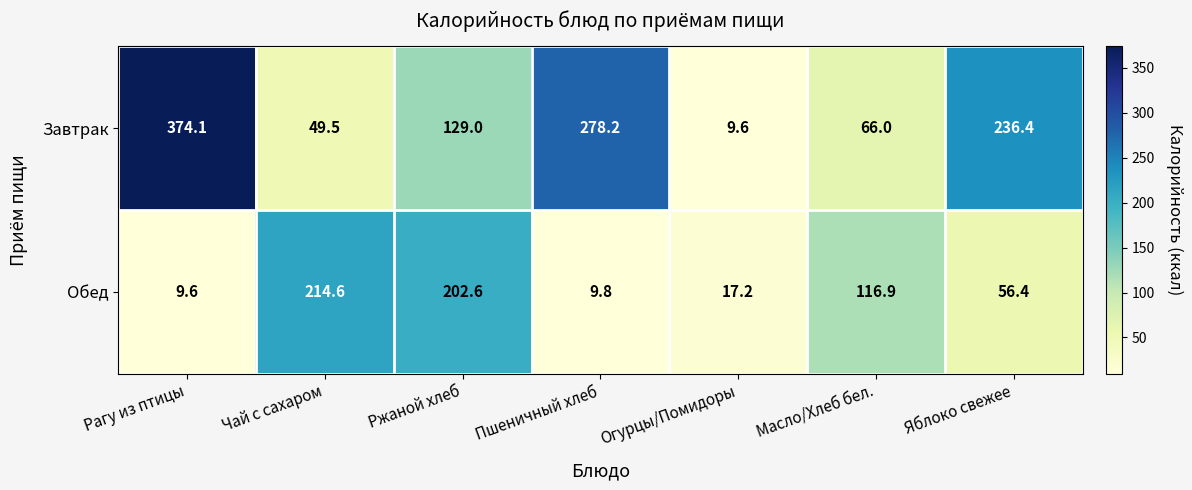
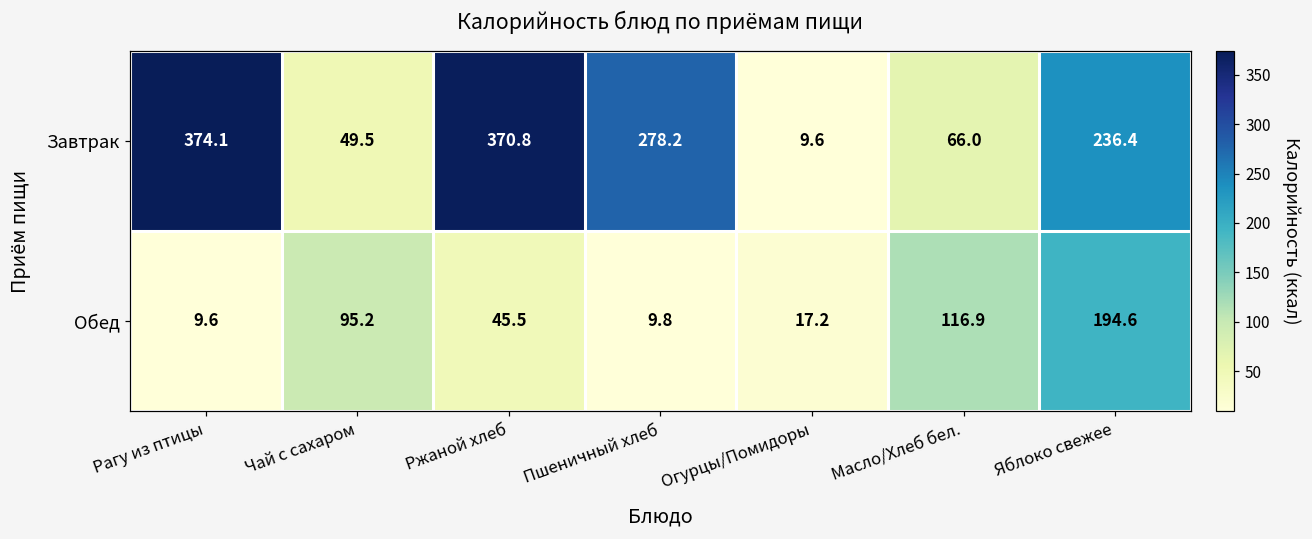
  {
    "Завтрак": {
      "Рагу из птицы": 374.1,
      "Чай с сахаром": 49.5,
-     "Ржаной хлеб": 129.0,
+     "Ржаной хлеб": 370.8,
      "Пшеничный хлеб": 278.2,
      "Огурцы/Помидоры": 9.6,
      "Масло/Хлеб бел.": 66.0,
      "Яблоко свежее": 236.4
    },
    "Обед": {
      "Рагу из птицы": 9.6,
-     "Чай с сахаром": 214.6,
-     "Ржаной хлеб": 202.6,
+     "Чай с сахаром": 95.2,
+     "Ржаной хлеб": 45.5,
      "Пшеничный хлеб": 9.8,
      "Огурцы/Помидоры": 17.2,
      "Масло/Хлеб бел.": 116.9,
-     "Яблоко свежее": 56.4
+     "Яблоко свежее": 194.6
    }
  }
